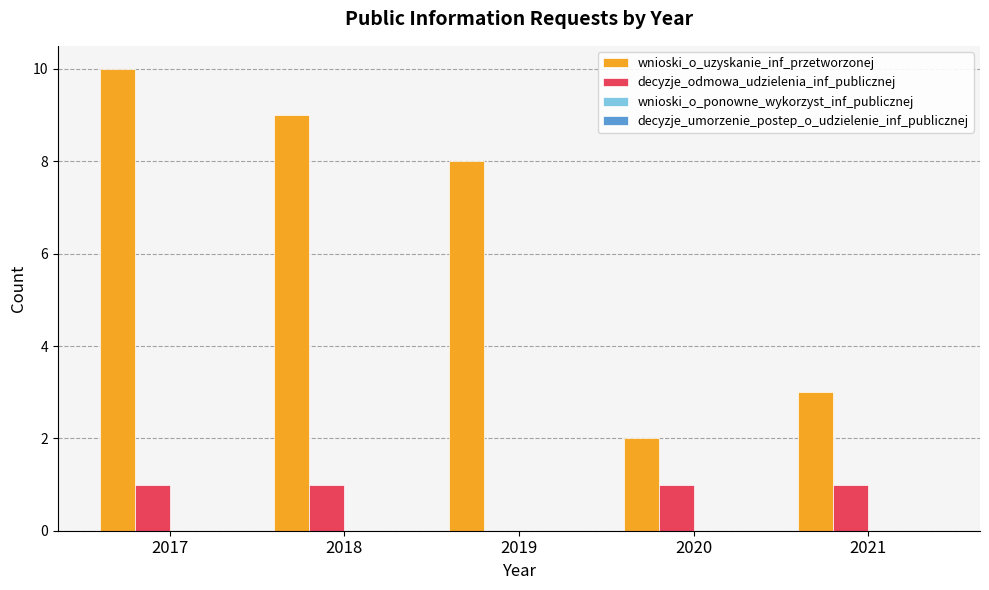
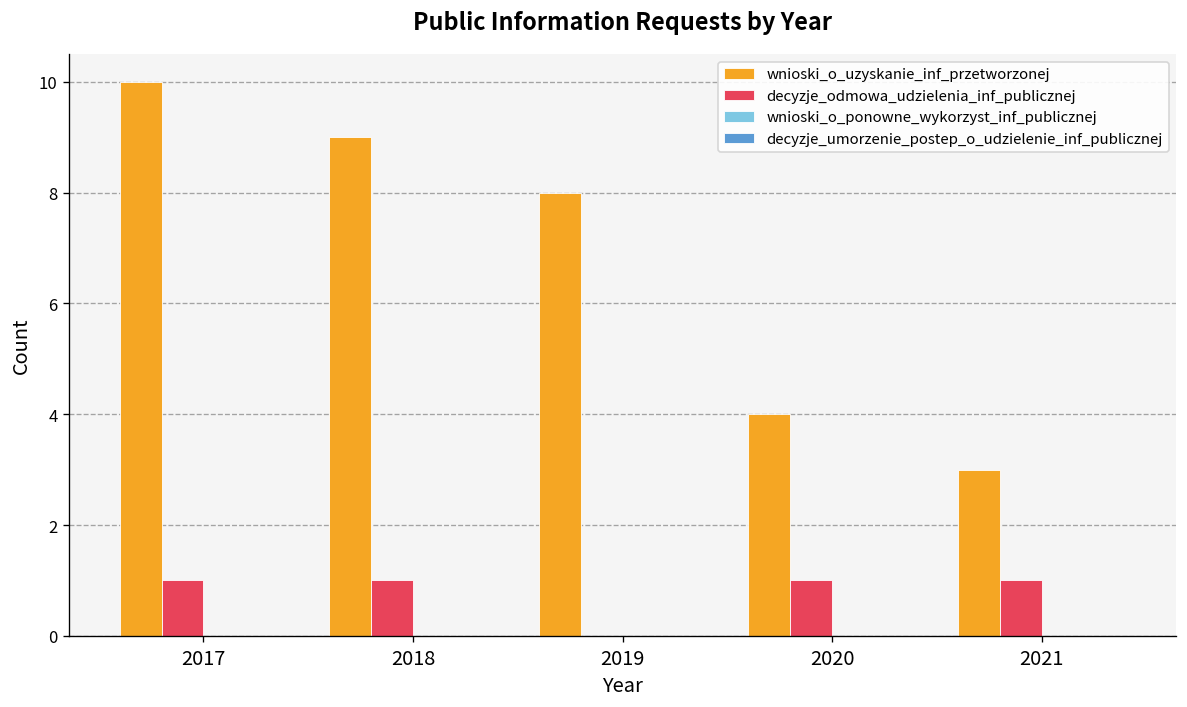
  {
    "wnioski_o_uzyskanie_inf_przetworzonej": {
      "2017": 10,
      "2018": 9,
      "2019": 8,
-     "2020": 2,
+     "2020": 4,
      "2021": 3
    },
    "decyzje_odmowa_udzielenia_inf_publicznej": {
      "2017": 1,
      "2018": 1,
      "2019": 0,
      "2020": 1,
      "2021": 1
    }
  }
